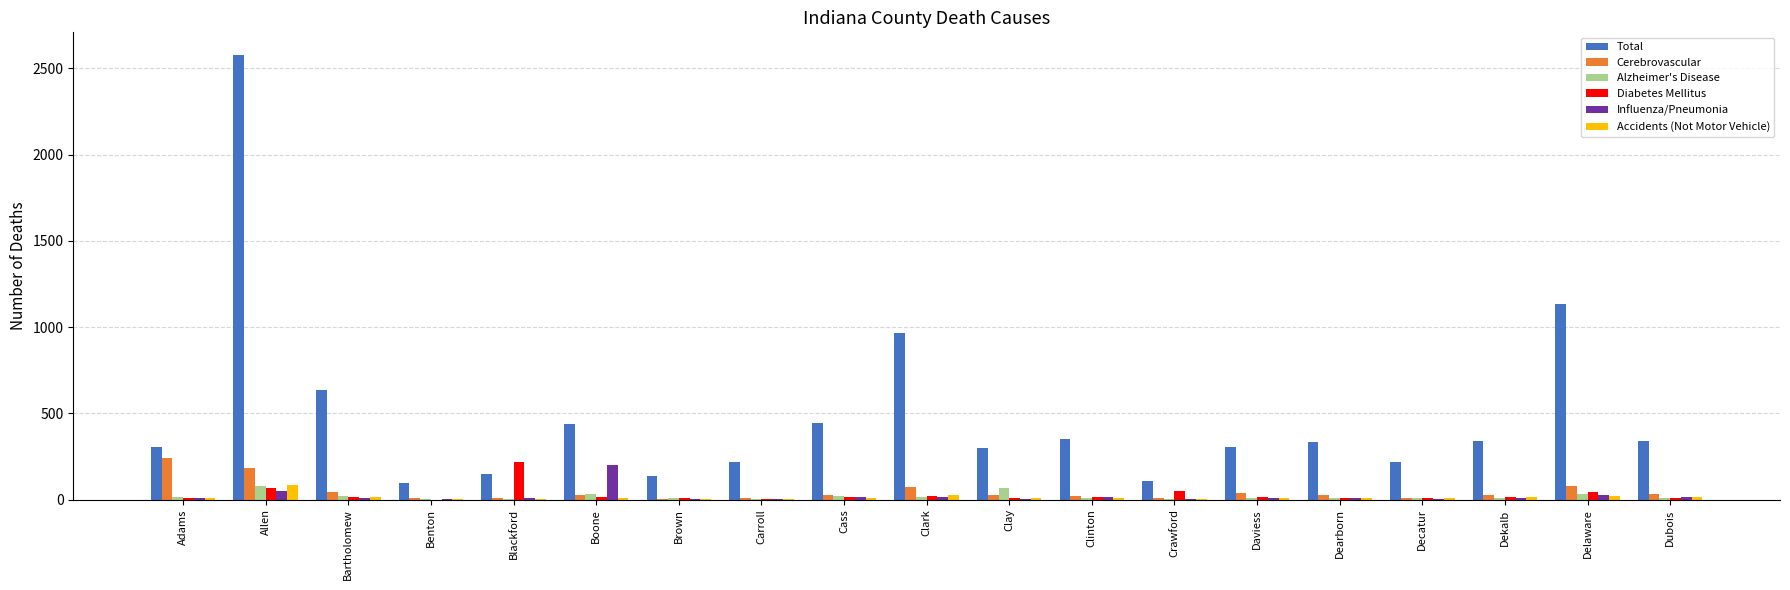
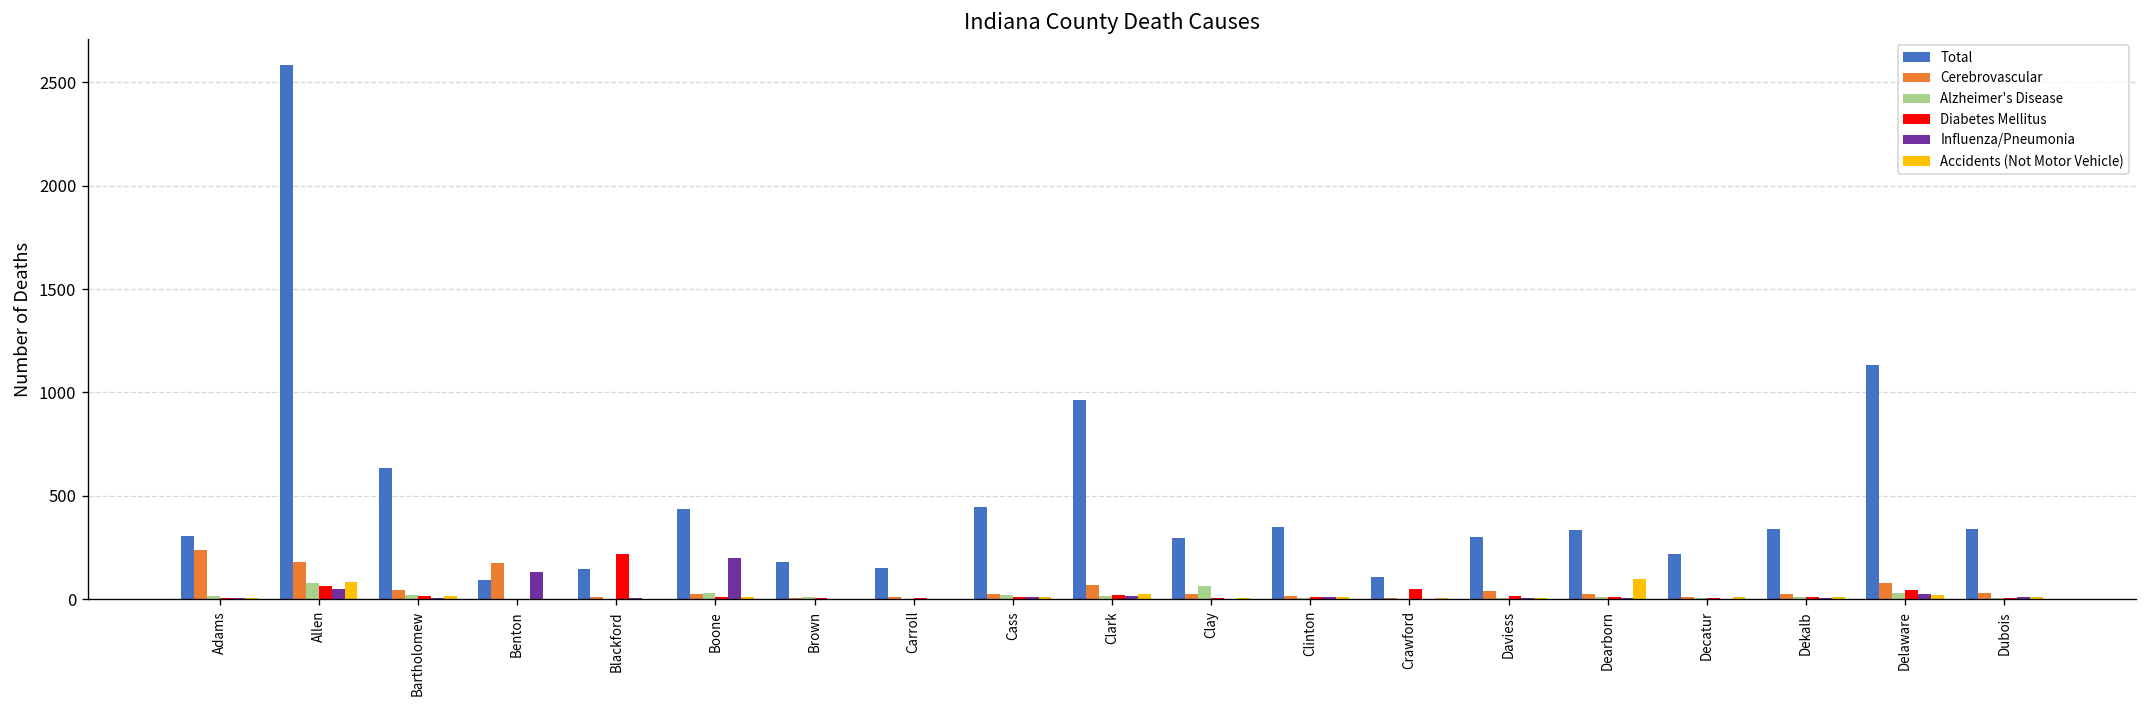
  {
    "Total": {
      "Adams": 310,
      "Allen": 2580,
      "Bartholomew": 640,
      "Benton": 90,
      "Blackford": 150,
      "Boone": 440,
-     "Brown": 130,
-     "Carroll": 220,
+     "Brown": 180,
+     "Carroll": 150,
      "Cass": 450,
      "Clark": 970,
      "Clay": 300,
      "Clinton": 350,
      "Crawford": 110,
      "Daviess": 300,
      "Dearborn": 330,
      "Decatur": 220,
      "Dekalb": 340,
      "Delaware": 1140,
      "Dubois": 340
    },
    "Cerebrovascular": {
      "Adams": 240,
      "Allen": 180,
      "Bartholomew": 40,
-     "Benton": 10,
+     "Benton": 180,
      "Boone": 30,
      "Cass": 30,
      "Clark": 70,
      "Clay": 30,
      "Clinton": 20,
      "Daviess": 40,
      "Dearborn": 30,
      "Dekalb": 30,
      "Delaware": 80,
      "Dubois": 30
    },
    "Alzheimer's Disease": {
      "Adams": 20,
      "Allen": 80,
      "Bartholomew": 20,
      "Boone": 30,
      "Cass": 20,
      "Clark": 20,
      "Clay": 60,
      "Delaware": 30
    },
    "Diabetes Mellitus": {
      "Allen": 70,
      "Bartholomew": 20,
      "Benton": 0,
      "Blackford": 220,
      "Clark": 20,
      "Crawford": 50,
      "Daviess": 20,
      "Delaware": 40
    },
    "Influenza/Pneumonia": {
      "Allen": 50,
-     "Benton": 0,
+     "Benton": 130,
      "Boone": 200,
      "Clark": 20,
      "Delaware": 30
    },
    "Accidents (Not Motor Vehicle)": {
      "Allen": 80,
      "Bartholomew": 20,
      "Clark": 20,
-     "Dearborn": 10,
+     "Dearborn": 100,
      "Delaware": 20
    }
  }
